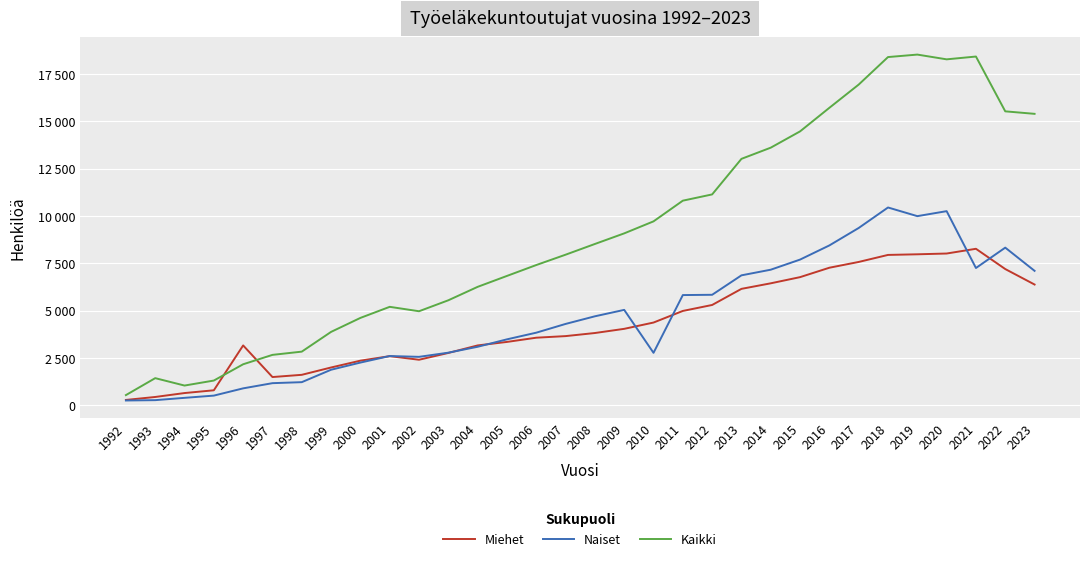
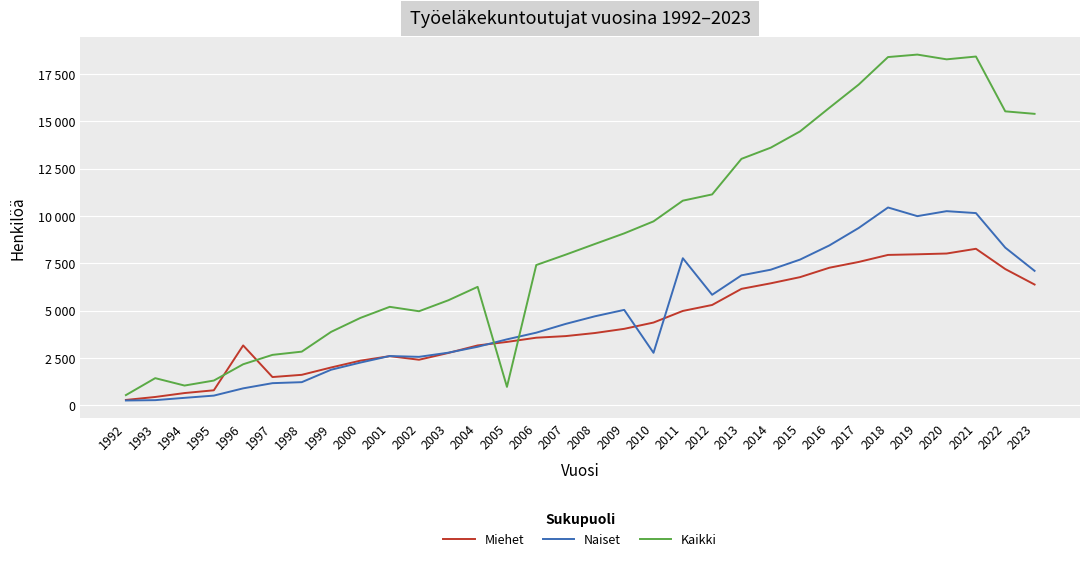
  {
    "Miehet": {
      "1993": 400,
      "1994": 600,
      "1995": 800,
      "1996": 3200,
      "1997": 1500,
      "1998": 1600,
      "2002": 2400,
      "2005": 3300,
      "2006": 3600,
      "2007": 3700,
      "2008": 3800,
      "2009": 4000,
      "2010": 4400,
      "2011": 5000,
      "2012": 5300,
      "2013": 6200,
      "2014": 6400,
      "2015": 6800,
      "2016": 7300,
      "2017": 7600,
      "2018": 7900,
      "2019": 8000,
      "2020": 8000,
      "2021": 8300,
      "2022": 7200,
      "2023": 6400
    },
    "Naiset": {
      "1993": 300,
      "1994": 400,
      "1995": 500,
      "1996": 900,
      "1997": 1200,
      "1998": 1200,
      "2002": 2600,
      "2005": 3500,
      "2006": 3800,
      "2007": 4300,
      "2008": 4700,
      "2009": 5000,
      "2010": 2800,
-     "2011": 5800,
+     "2011": 7800,
      "2012": 5800,
      "2013": 6900,
      "2014": 7200,
      "2015": 7700,
      "2016": 8400,
      "2017": 9400,
      "2018": 10400,
      "2019": 10000,
      "2020": 10300,
-     "2021": 7300,
+     "2021": 10200,
      "2022": 8300,
      "2023": 7100
    },
    "Kaikki": {
      "1992": 500,
      "1993": 1400,
      "1994": 1000,
      "1995": 1300,
      "1996": 2200,
      "1997": 2700,
      "1998": 2800,
      "1999": 3900,
      "2000": 4600,
      "2001": 5200,
      "2002": 5000,
      "2003": 5500,
      "2004": 6300,
-     "2005": 6800,
+     "2005": 1000,
      "2006": 7400,
      "2007": 8000,
      "2008": 8500,
      "2009": 9100,
      "2010": 9700,
      "2011": 10800,
      "2012": 11100,
      "2013": 13000,
      "2014": 13600,
      "2015": 14500,
      "2016": 15700,
      "2017": 16900,
      "2018": 18400,
      "2019": 18500,
      "2020": 18300,
      "2021": 18400,
      "2022": 15500,
      "2023": 15400
    }
  }
